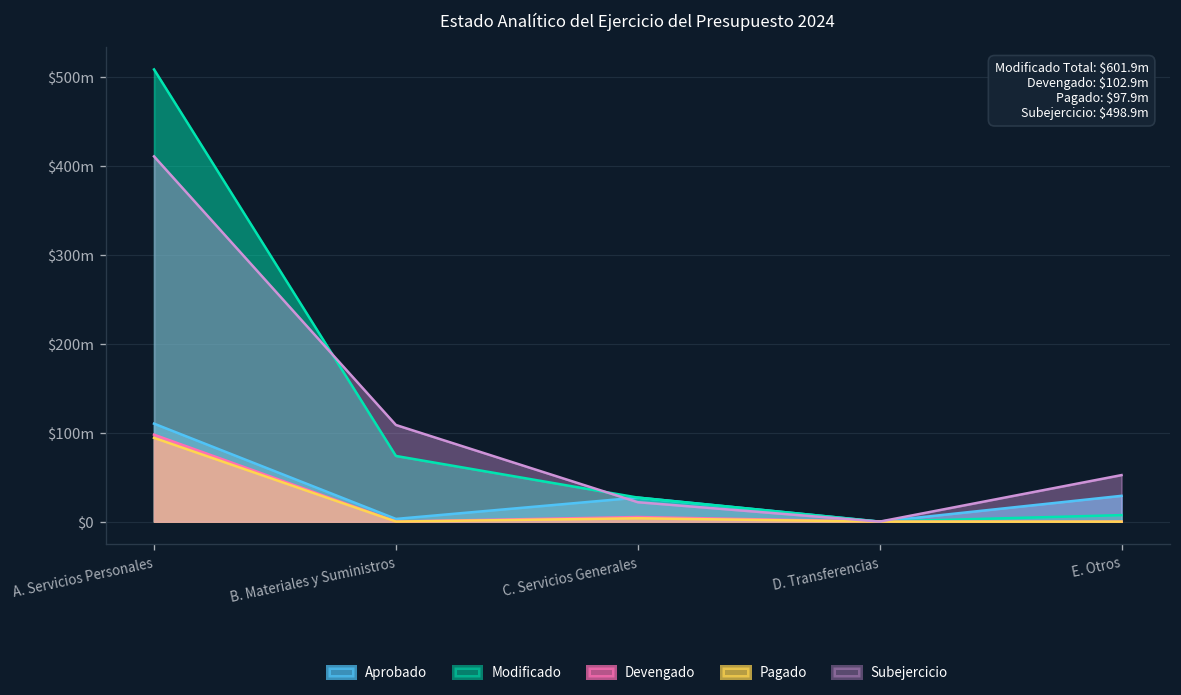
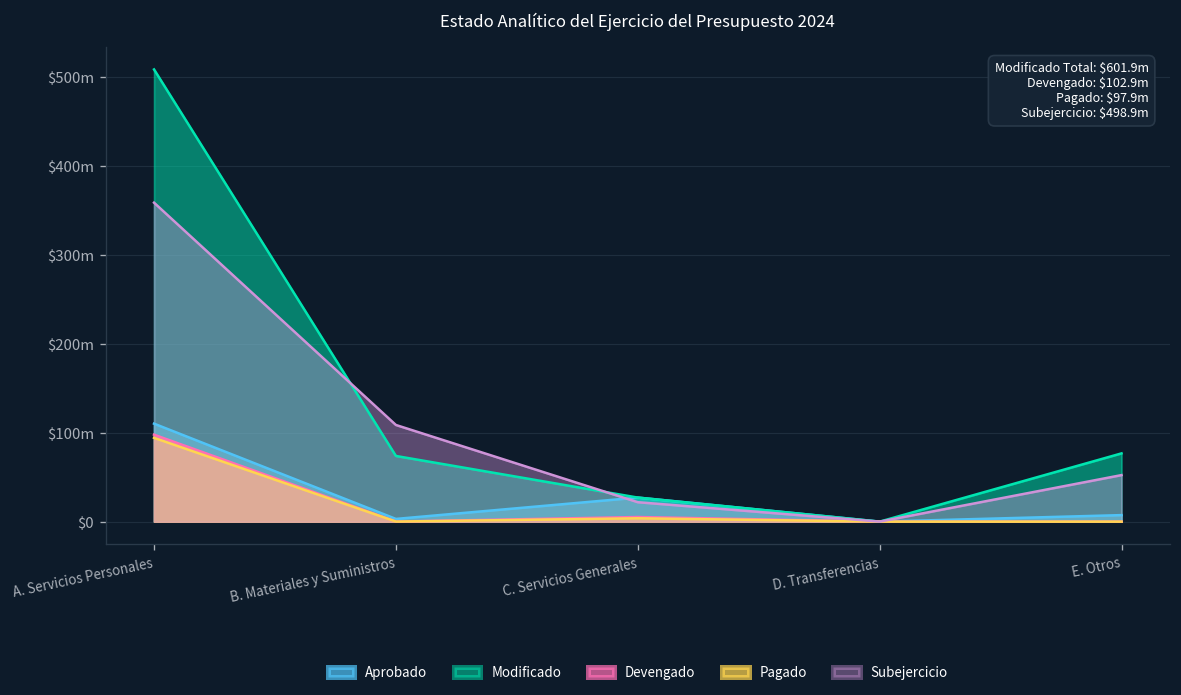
  {
    "Aprobado": {
      "A. Servicios Personales": "$110m",
-     "E. Otros": "$30m"
+     "E. Otros": "$10m"
    },
    "Modificado": {
      "A. Servicios Personales": "$510m",
      "B. Materiales y Suministros": "$70m",
-     "E. Otros": "$10m"
+     "E. Otros": "$80m"
    },
    "Devengado": {
      "A. Servicios Personales": "$100m"
    },
    "Pagado": {
      "A. Servicios Personales": "$90m"
    },
    "Subejercicio": {
-     "A. Servicios Personales": "$410m",
+     "A. Servicios Personales": "$360m",
      "B. Materiales y Suministros": "$110m",
      "C. Servicios Generales": "$20m",
      "E. Otros": "$50m"
    }
  }
